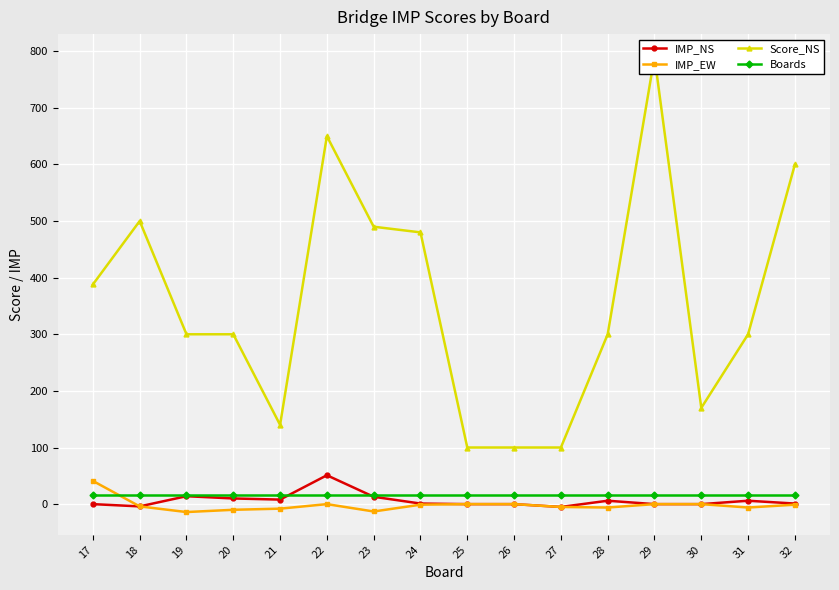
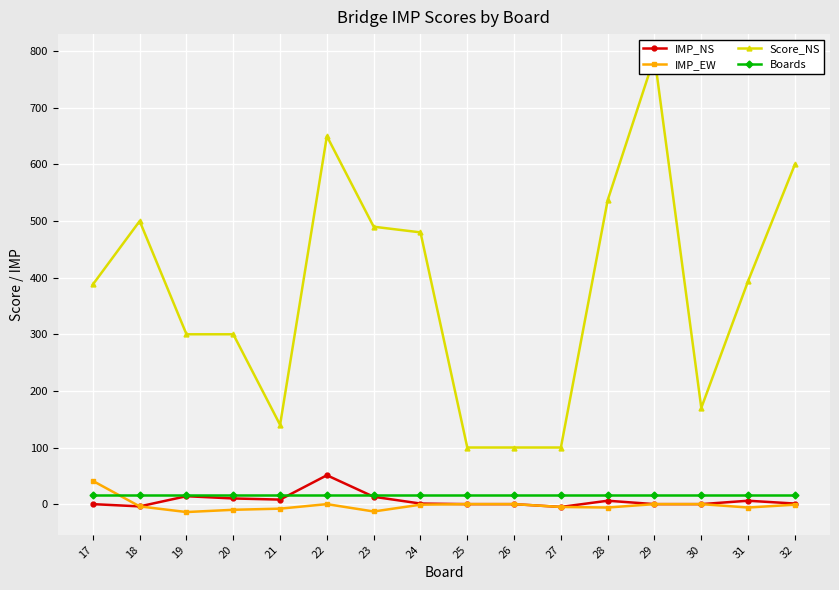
  {
    "IMP_NS": {
      "17": 0,
      "20": 10,
      "21": 10,
      "22": 50,
      "28": 10,
      "31": 10
    },
    "IMP_EW": {
      "17": 40,
      "19": -10,
      "20": -10,
      "21": -10,
      "22": 0,
      "23": -10,
      "28": -10,
      "31": -10
    },
    "Score_NS": {
      "17": 390,
      "18": 500,
      "19": 300,
      "20": 300,
      "21": 140,
      "22": 650,
      "23": 490,
      "24": 480,
      "25": 100,
      "26": 100,
      "27": 100,
-     "28": 300,
+     "28": 540,
      "30": 170,
-     "31": 300,
+     "31": 390,
      "32": 600
    },
    "Boards": {
      "17": 20,
      "18": 20,
      "20": 20,
      "21": 20,
      "22": 20,
      "24": 20,
      "25": 20,
      "26": 20,
      "27": 20,
      "28": 20,
      "29": 20,
      "30": 20,
      "31": 20,
      "32": 20
    }
  }
